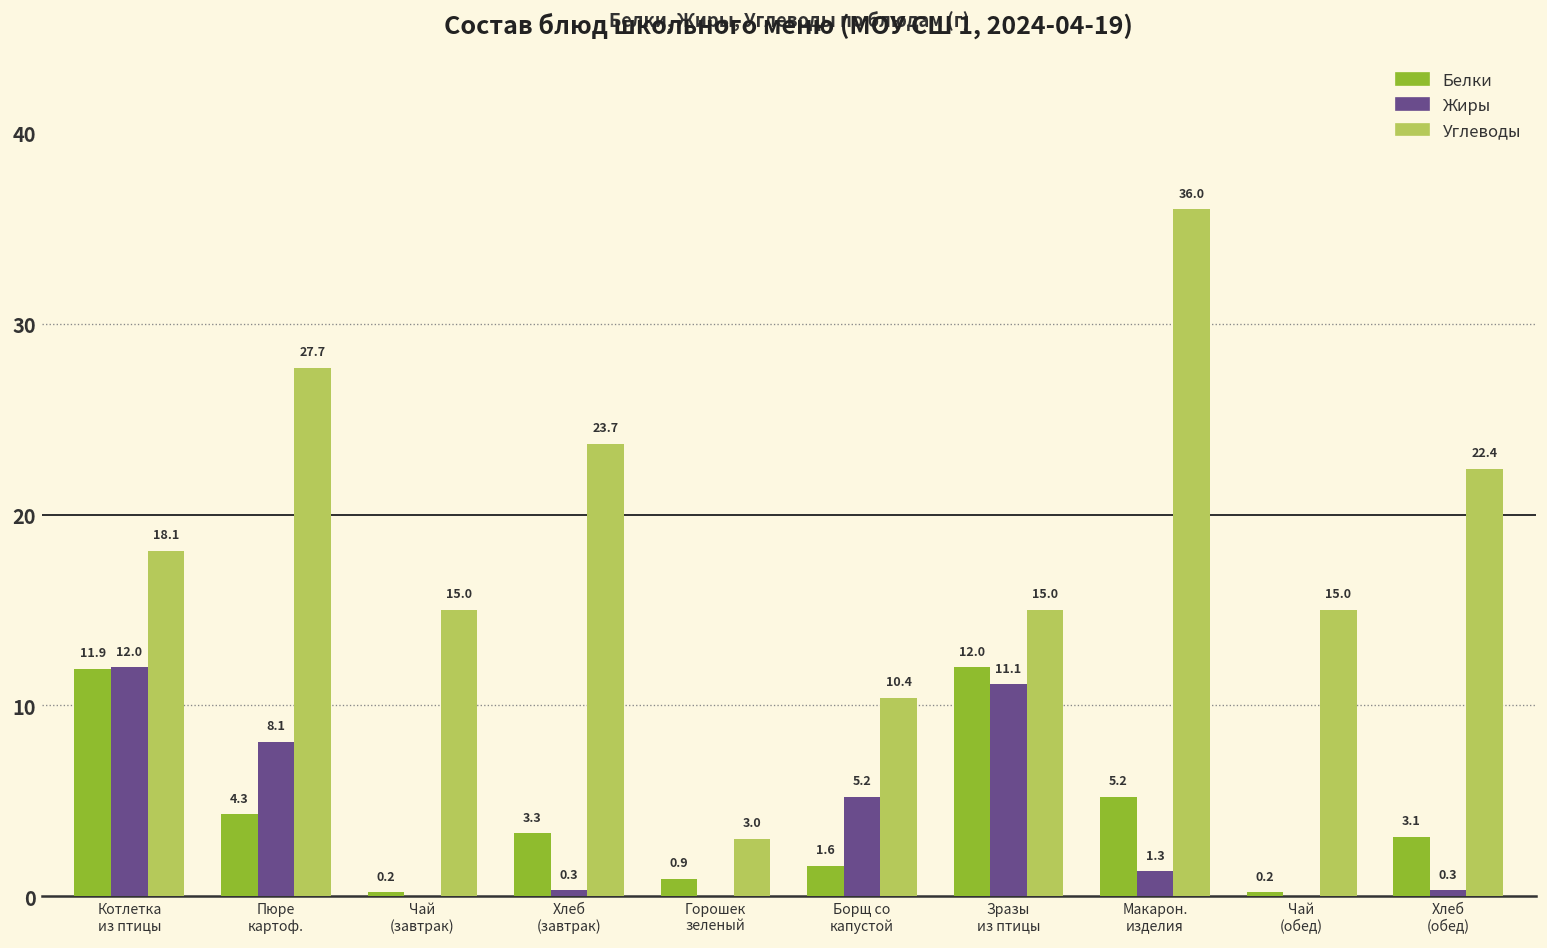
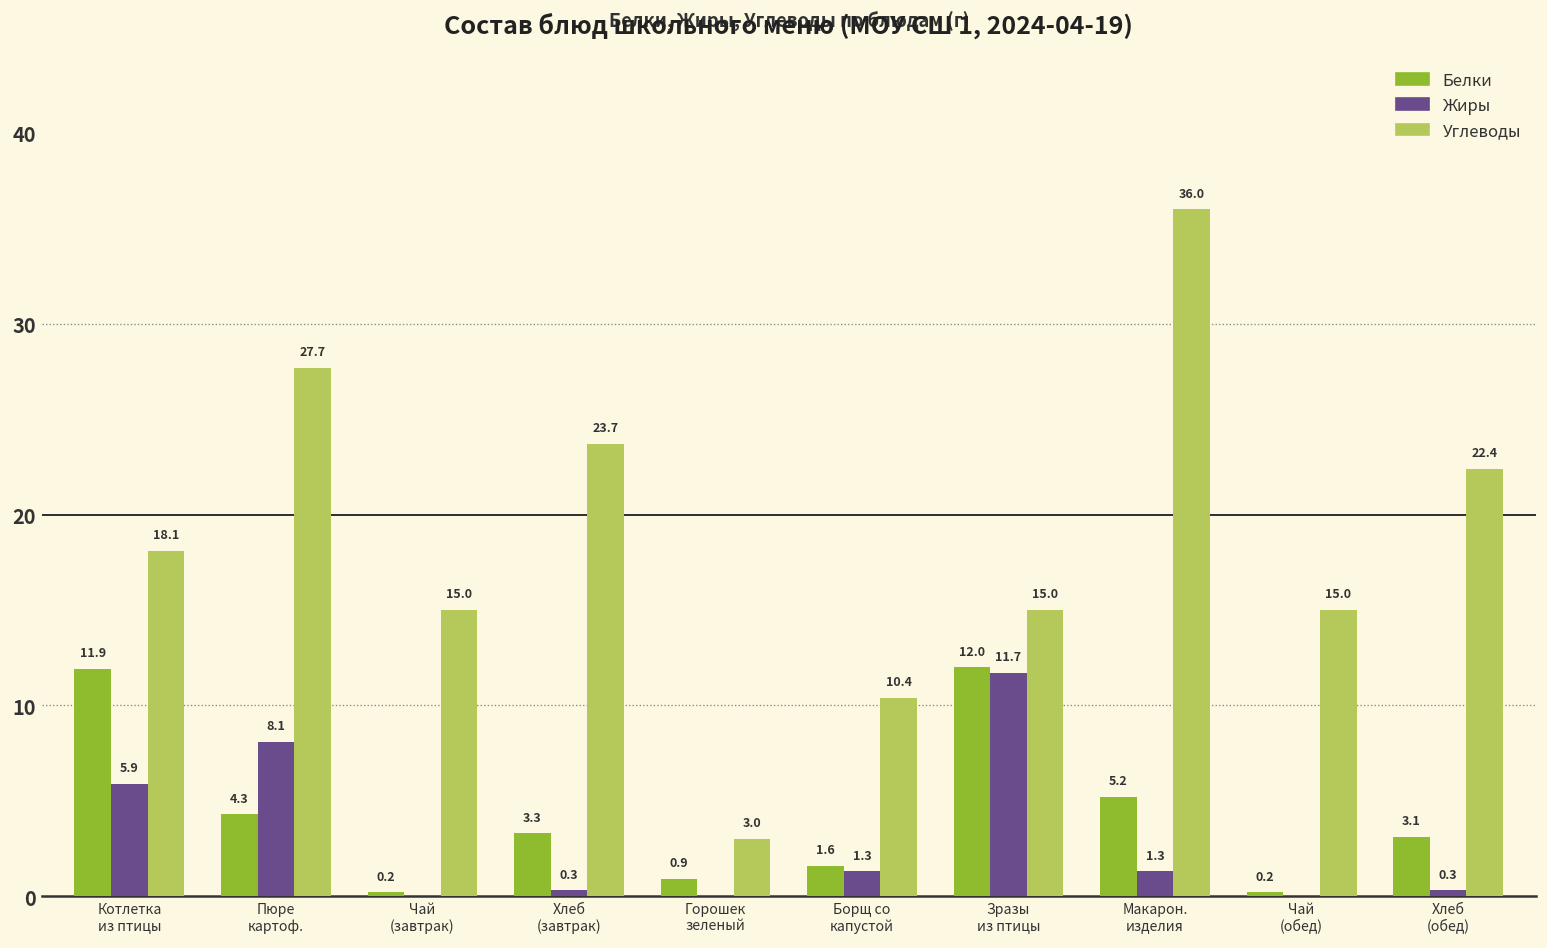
  {
    "Жиры": {
-     "Котлетка из птицы": 12.0,
+     "Котлетка из птицы": 5.9,
      "Пюре картоф.": 8.1,
      "Хлеб (завтрак)": 0.3,
-     "Борщ со капустой": 5.2,
-     "Зразы из птицы": 11.1,
+     "Борщ со капустой": 1.3,
+     "Зразы из птицы": 11.7,
      "Макарон. изделия": 1.3,
      "Хлеб (обед)": 0.3
    }
  }
